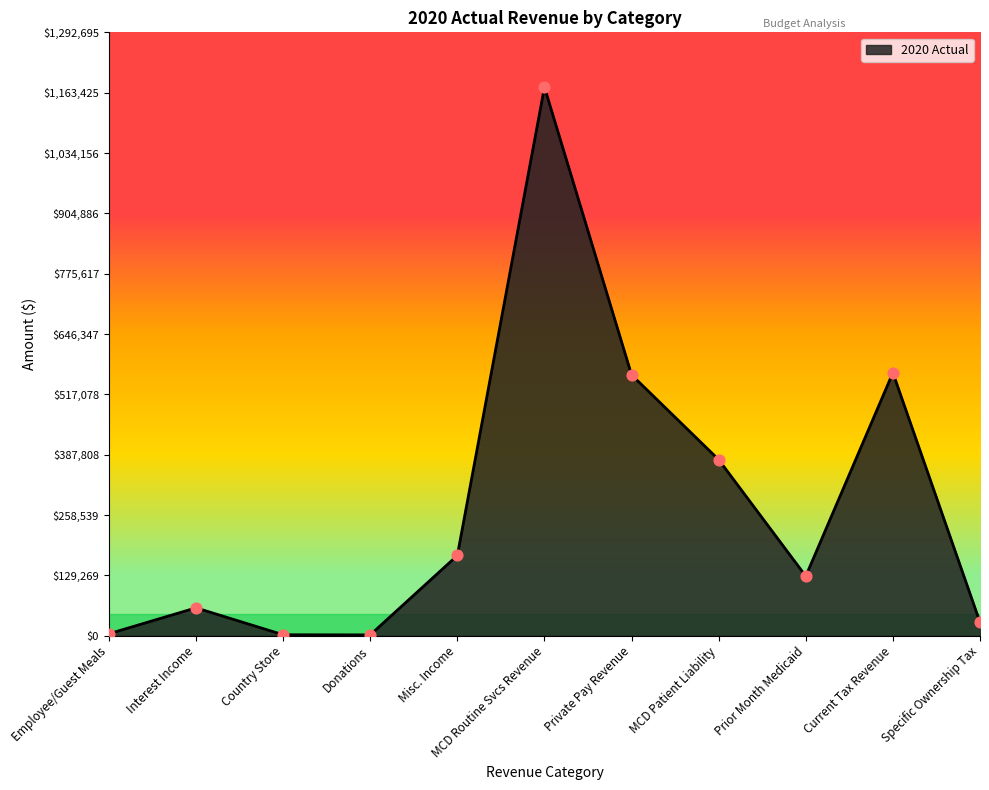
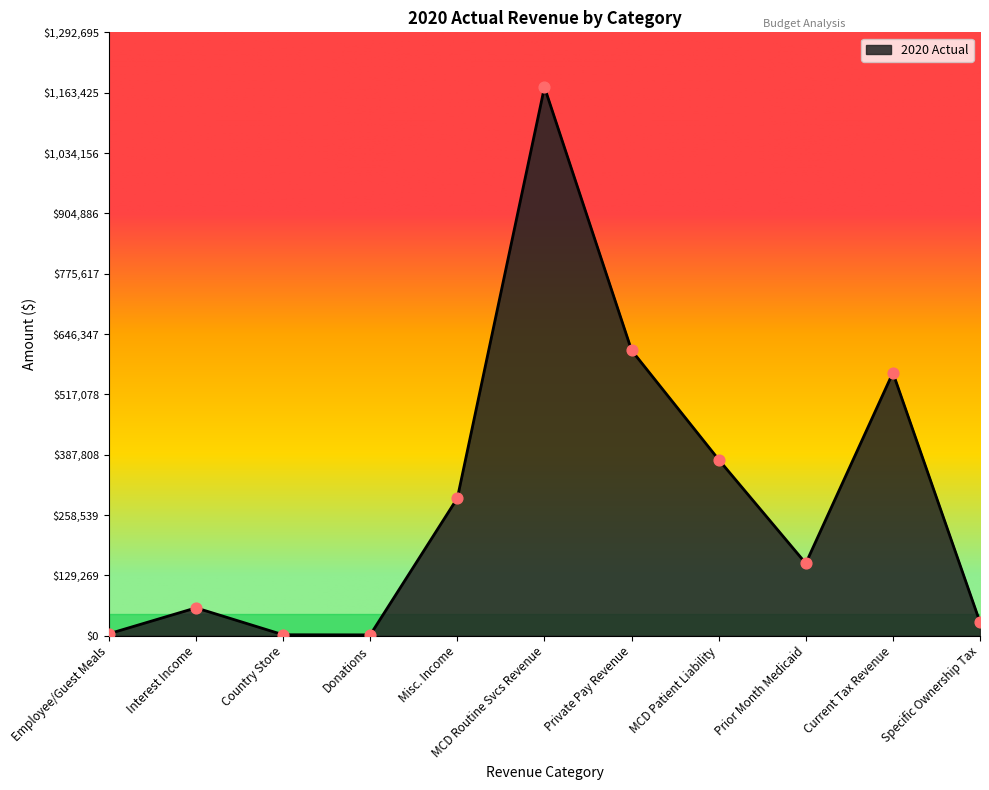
  {
    "Interest Income": "$60,000",
-   "Misc. Income": "$170,000",
+   "Misc. Income": "$290,000",
    "MCD Routine Svcs Revenue": "$1,180,000",
-   "Private Pay Revenue": "$560,000",
+   "Private Pay Revenue": "$610,000",
    "MCD Patient Liability": "$380,000",
-   "Prior Month Medicaid": "$130,000",
+   "Prior Month Medicaid": "$150,000",
    "Current Tax Revenue": "$560,000"
  }
